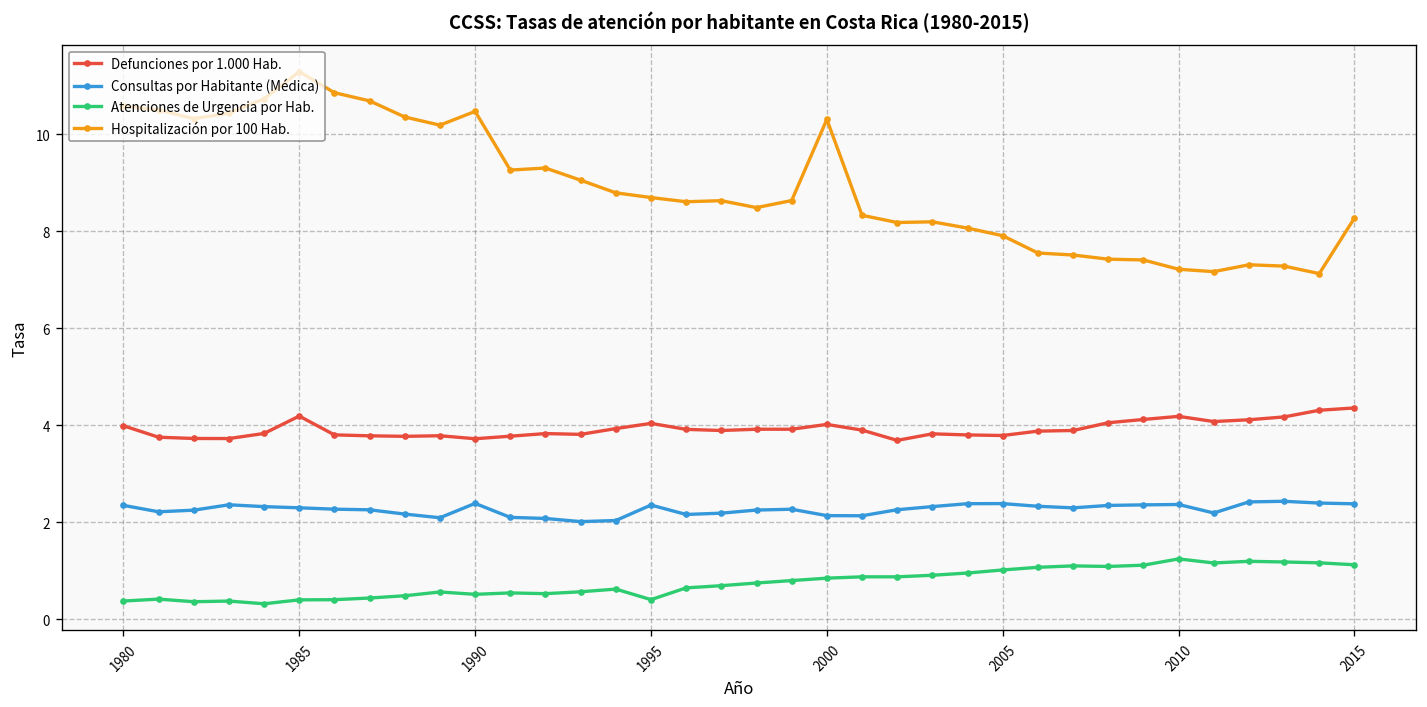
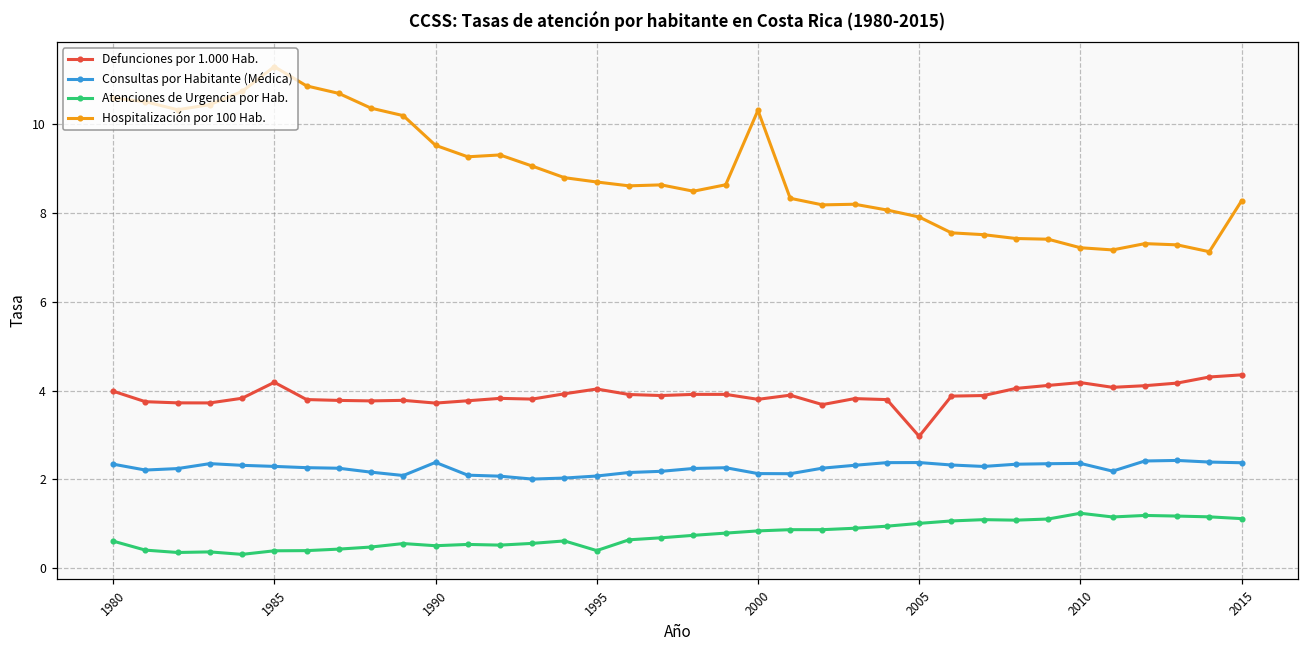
  {
    "Defunciones por 1.000 Hab.": {
      "1980": 4.0,
      "1985": 4.2,
      "1990": 3.7,
      "1995": 4.0,
-     "2000": 4.0,
-     "2005": 3.8,
+     "2000": 3.8,
+     "2005": 3.0,
      "2010": 4.2,
      "2015": 4.4
    },
    "Consultas por Habitante (Médica)": {
      "1980": 2.3,
      "1985": 2.3,
      "1990": 2.4,
-     "1995": 2.4,
+     "1995": 2.1,
      "2000": 2.1,
      "2005": 2.4,
      "2010": 2.4,
      "2015": 2.4
    },
    "Atenciones de Urgencia por Hab.": {
-     "1980": 0.4,
+     "1980": 0.6,
      "1985": 0.4,
      "1990": 0.5,
      "1995": 0.4,
      "2000": 0.8,
      "2005": 1.0,
      "2010": 1.2,
      "2015": 1.1
    },
    "Hospitalización por 100 Hab.": {
-     "1990": 10.5,
+     "1990": 9.5,
      "1995": 8.7,
      "2000": 10.3,
      "2005": 7.9,
      "2010": 7.2,
      "2015": 8.3
    }
  }
